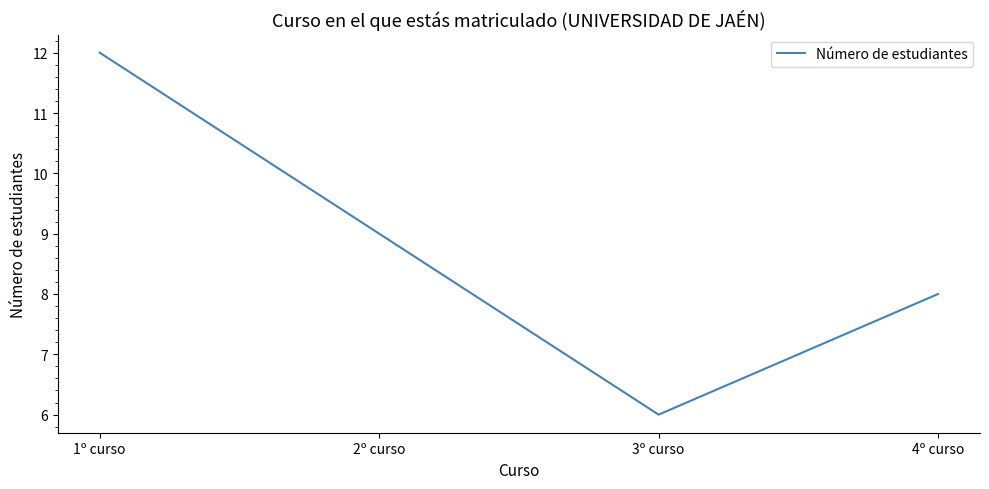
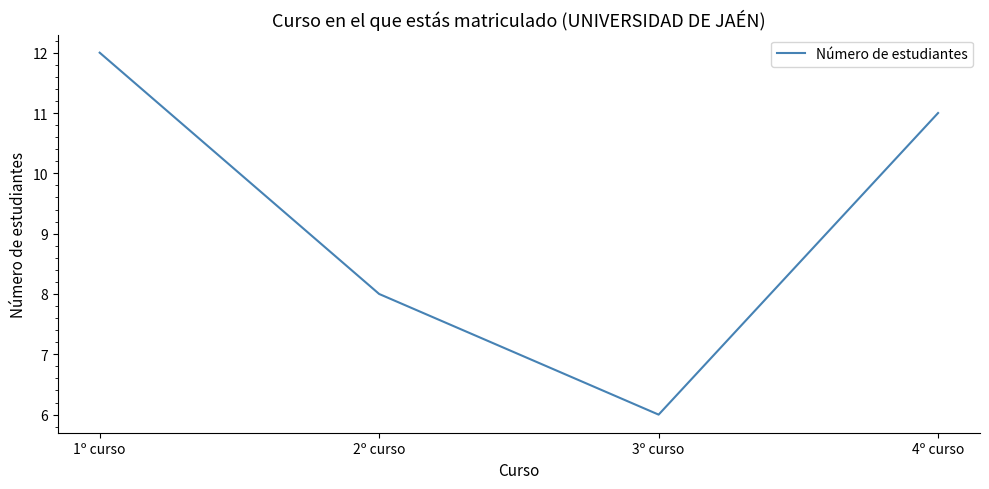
  {
    "1º curso": 12,
-   "2º curso": 9,
+   "2º curso": 8,
    "3º curso": 6,
-   "4º curso": 8
+   "4º curso": 11
  }
